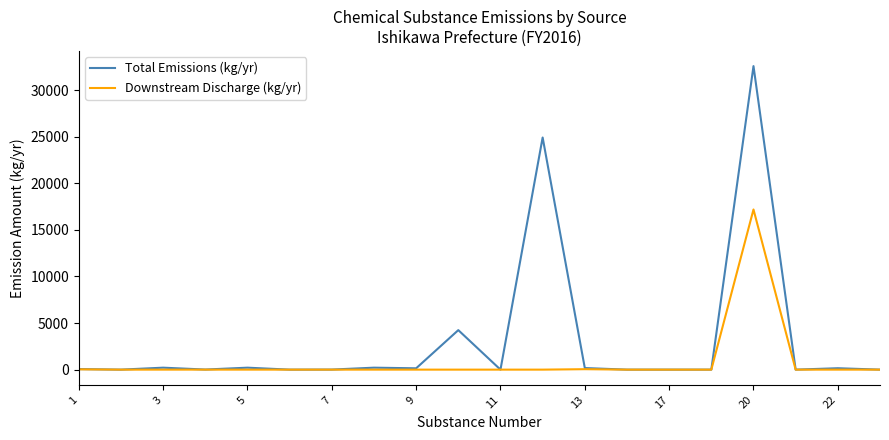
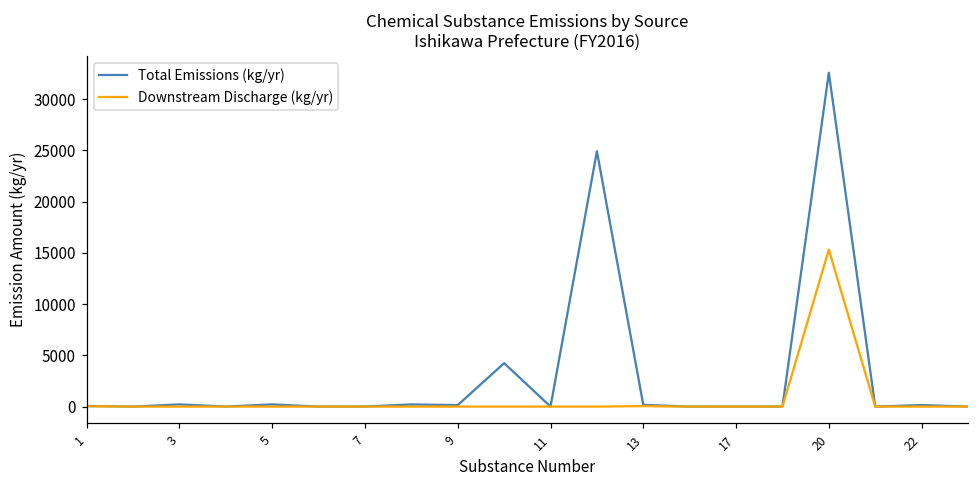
  {
    "Total Emissions (kg/yr)": {
      "20": 33000
    },
    "Downstream Discharge (kg/yr)": {
-     "20": 17000
+     "20": 15000
    }
  }
